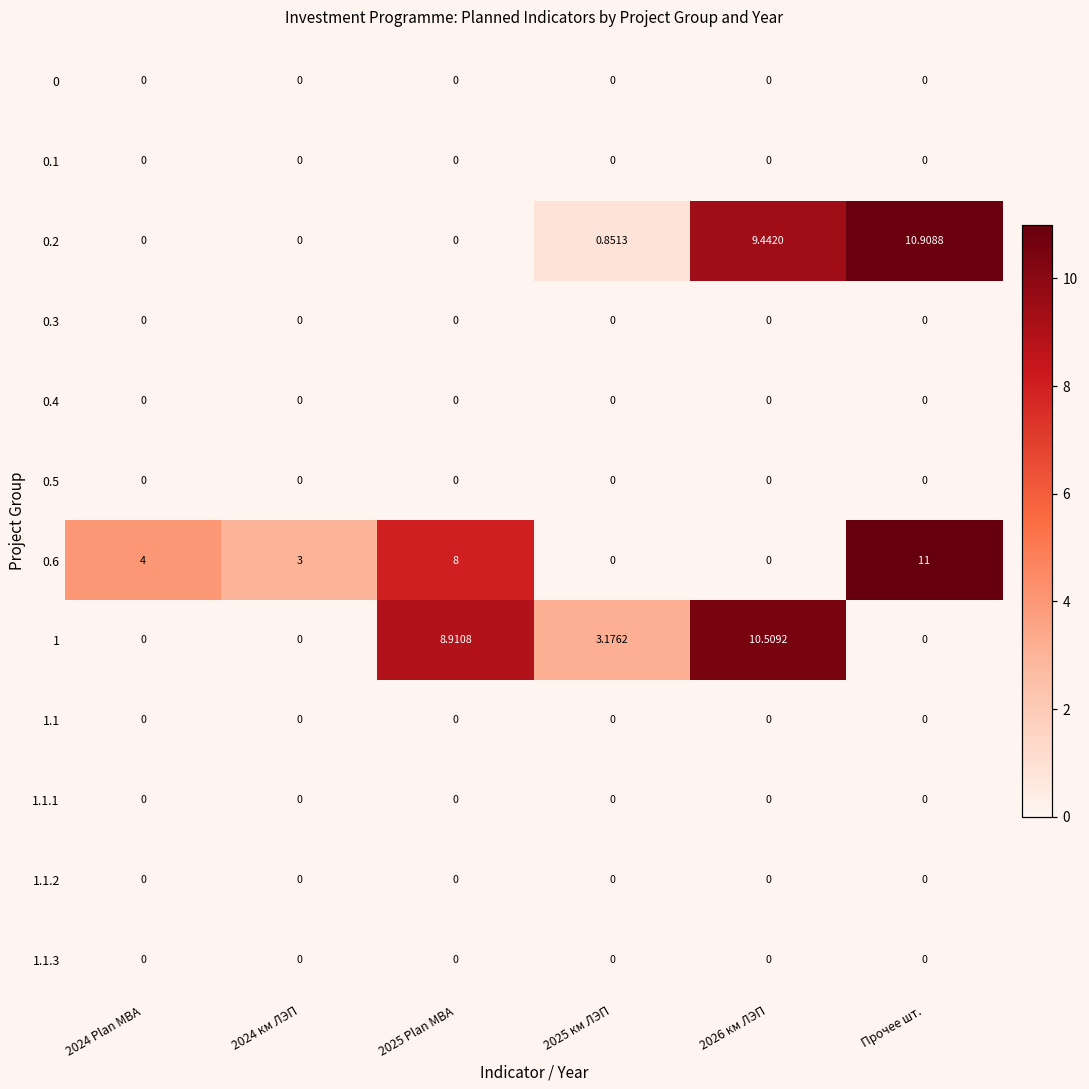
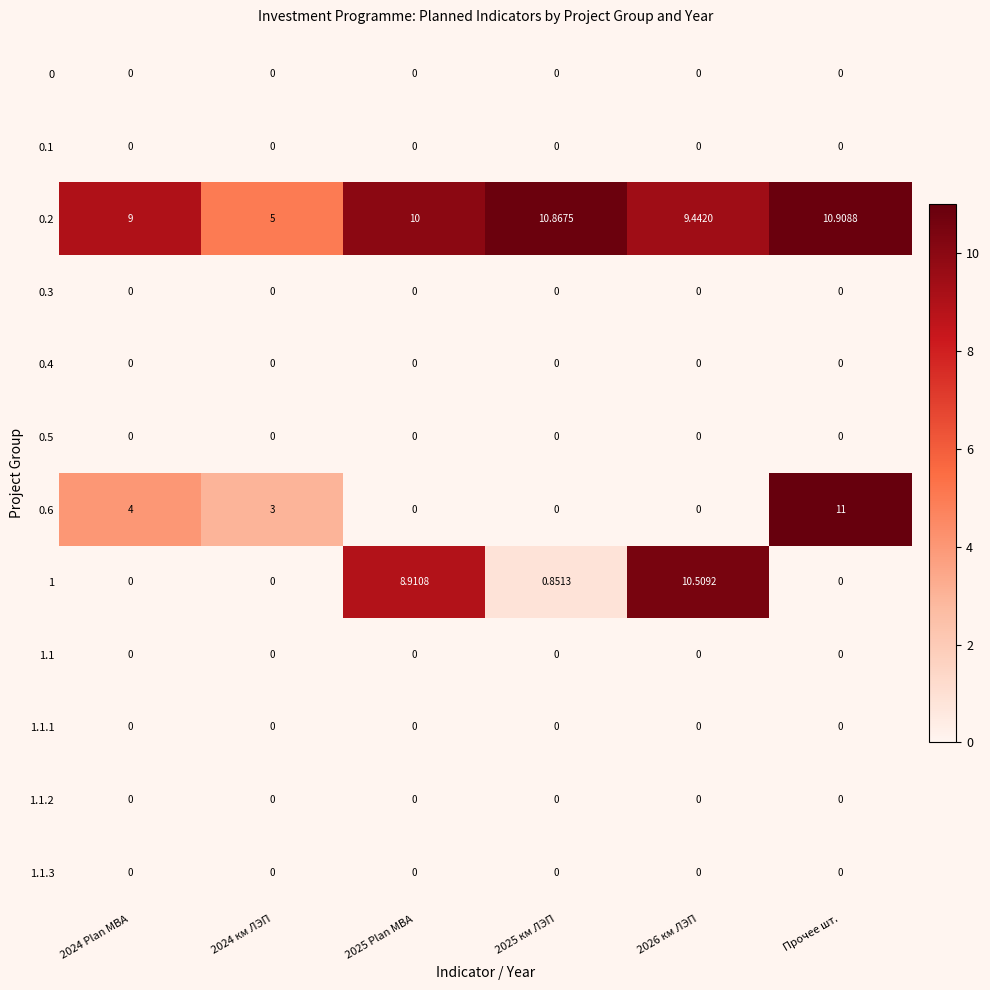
  {
    "0": {
      "2024 Plan МВА": 0,
      "2024 км ЛЭП": 0,
      "2025 Plan МВА": 0,
      "2025 км ЛЭП": 0,
      "2026 км ЛЭП": 0,
      "Прочее шт.": 0
    },
    "0.1": {
      "2024 Plan МВА": 0,
      "2024 км ЛЭП": 0,
      "2025 Plan МВА": 0,
      "2025 км ЛЭП": 0,
      "2026 км ЛЭП": 0,
      "Прочее шт.": 0
    },
    "0.2": {
-     "2024 Plan МВА": 0,
-     "2024 км ЛЭП": 0,
-     "2025 Plan МВА": 0,
-     "2025 км ЛЭП": 0.8513,
+     "2024 Plan МВА": 9,
+     "2024 км ЛЭП": 5,
+     "2025 Plan МВА": 10,
+     "2025 км ЛЭП": 10.8675,
      "2026 км ЛЭП": 9.4420,
      "Прочее шт.": 10.9088
    },
    "0.3": {
      "2024 Plan МВА": 0,
      "2024 км ЛЭП": 0,
      "2025 Plan МВА": 0,
      "2025 км ЛЭП": 0,
      "2026 км ЛЭП": 0,
      "Прочее шт.": 0
    },
    "0.4": {
      "2024 Plan МВА": 0,
      "2024 км ЛЭП": 0,
      "2025 Plan МВА": 0,
      "2025 км ЛЭП": 0,
      "2026 км ЛЭП": 0,
      "Прочее шт.": 0
    },
    "0.5": {
      "2024 Plan МВА": 0,
      "2024 км ЛЭП": 0,
      "2025 Plan МВА": 0,
      "2025 км ЛЭП": 0,
      "2026 км ЛЭП": 0,
      "Прочее шт.": 0
    },
    "0.6": {
      "2024 Plan МВА": 4,
      "2024 км ЛЭП": 3,
-     "2025 Plan МВА": 8,
+     "2025 Plan МВА": 0,
      "2025 км ЛЭП": 0,
      "2026 км ЛЭП": 0,
      "Прочее шт.": 11
    },
    "1": {
      "2024 Plan МВА": 0,
      "2024 км ЛЭП": 0,
      "2025 Plan МВА": 8.9108,
-     "2025 км ЛЭП": 3.1762,
+     "2025 км ЛЭП": 0.8513,
      "2026 км ЛЭП": 10.5092,
      "Прочее шт.": 0
    },
    "1.1": {
      "2024 Plan МВА": 0,
      "2024 км ЛЭП": 0,
      "2025 Plan МВА": 0,
      "2025 км ЛЭП": 0,
      "2026 км ЛЭП": 0,
      "Прочее шт.": 0
    },
    "1.1.1": {
      "2024 Plan МВА": 0,
      "2024 км ЛЭП": 0,
      "2025 Plan МВА": 0,
      "2025 км ЛЭП": 0,
      "2026 км ЛЭП": 0,
      "Прочее шт.": 0
    },
    "1.1.2": {
      "2024 Plan МВА": 0,
      "2024 км ЛЭП": 0,
      "2025 Plan МВА": 0,
      "2025 км ЛЭП": 0,
      "2026 км ЛЭП": 0,
      "Прочее шт.": 0
    },
    "1.1.3": {
      "2024 Plan МВА": 0,
      "2024 км ЛЭП": 0,
      "2025 Plan МВА": 0,
      "2025 км ЛЭП": 0,
      "2026 км ЛЭП": 0,
      "Прочее шт.": 0
    }
  }
